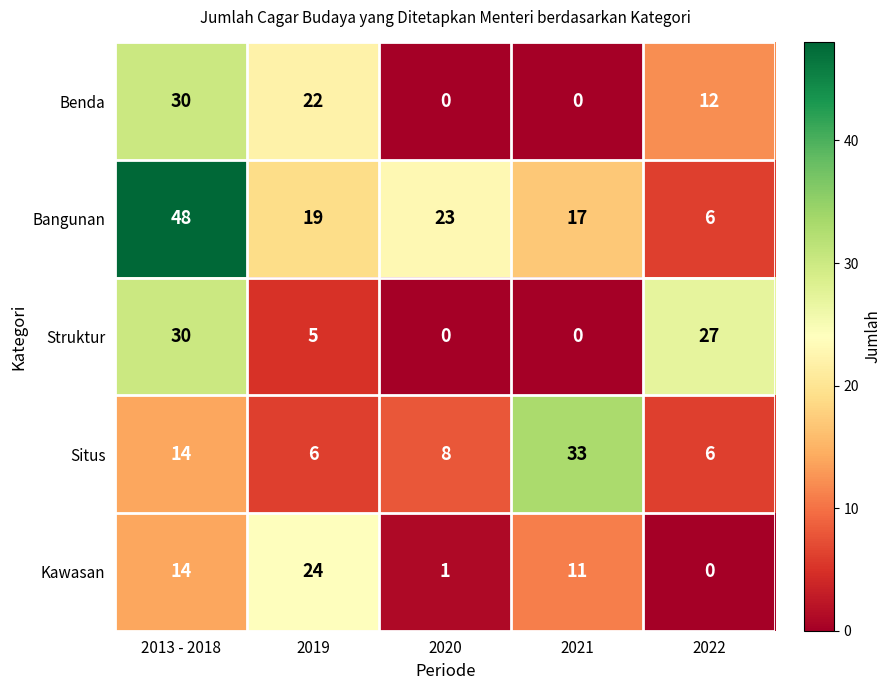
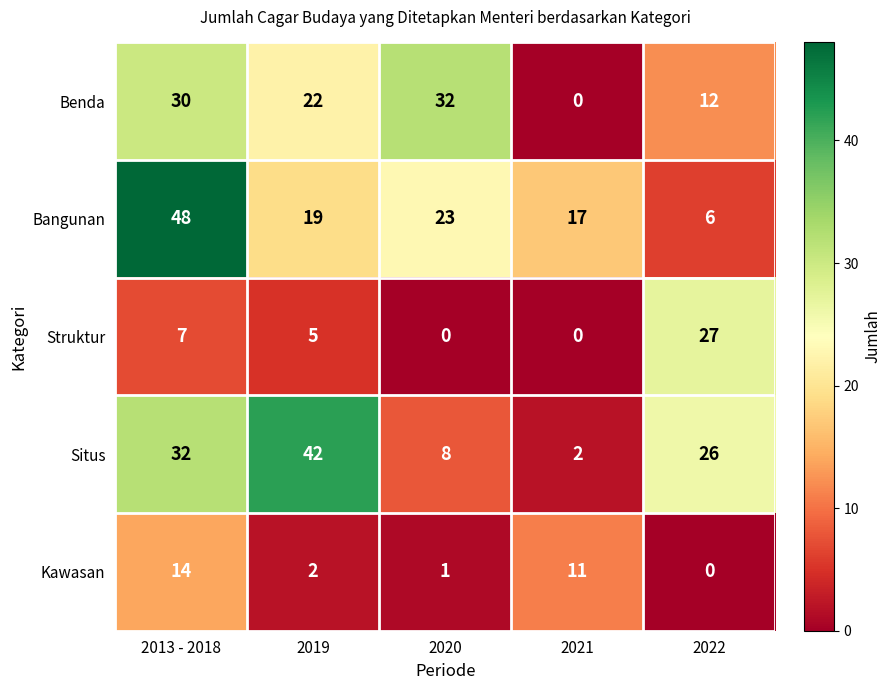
  {
    "Benda": {
      "2013 - 2018": 30,
      "2019": 22,
-     "2020": 0,
+     "2020": 32,
      "2021": 0,
      "2022": 12
    },
    "Bangunan": {
      "2013 - 2018": 48,
      "2019": 19,
      "2020": 23,
      "2021": 17,
      "2022": 6
    },
    "Struktur": {
-     "2013 - 2018": 30,
+     "2013 - 2018": 7,
      "2019": 5,
      "2020": 0,
      "2021": 0,
      "2022": 27
    },
    "Situs": {
-     "2013 - 2018": 14,
-     "2019": 6,
+     "2013 - 2018": 32,
+     "2019": 42,
      "2020": 8,
-     "2021": 33,
-     "2022": 6
+     "2021": 2,
+     "2022": 26
    },
    "Kawasan": {
      "2013 - 2018": 14,
-     "2019": 24,
+     "2019": 2,
      "2020": 1,
      "2021": 11,
      "2022": 0
    }
  }
